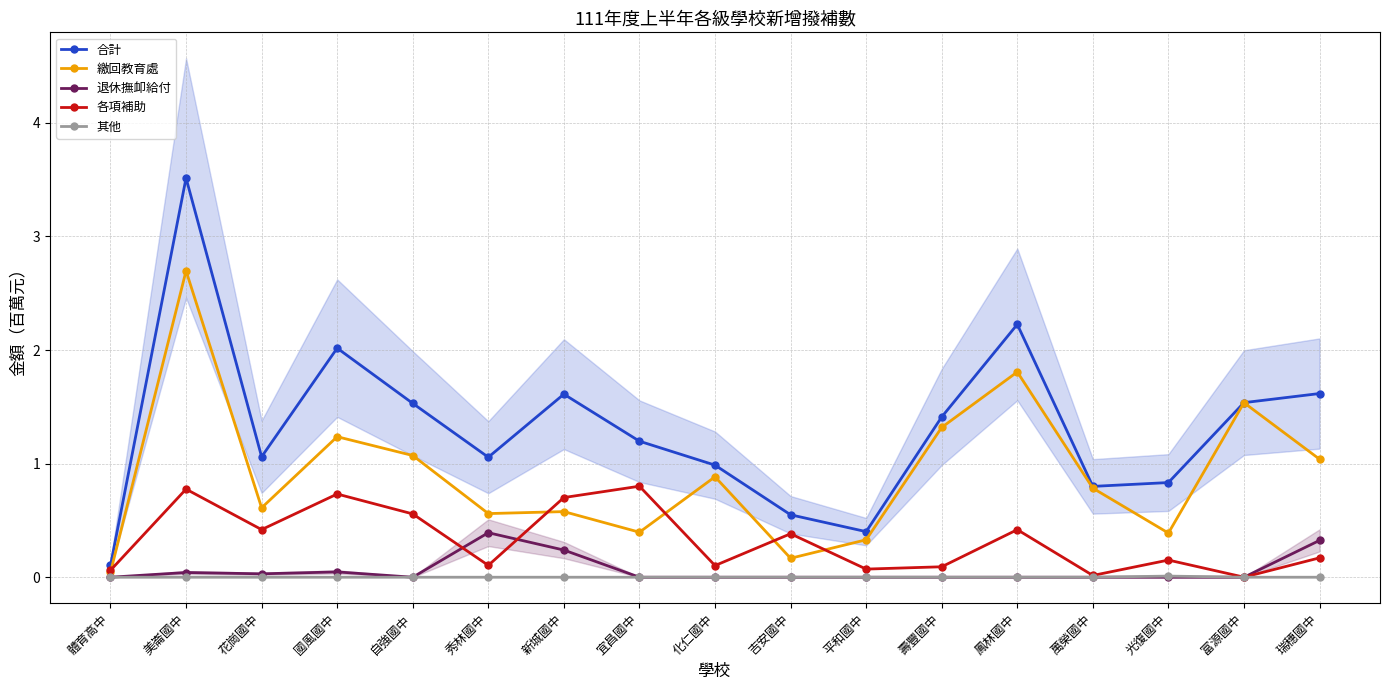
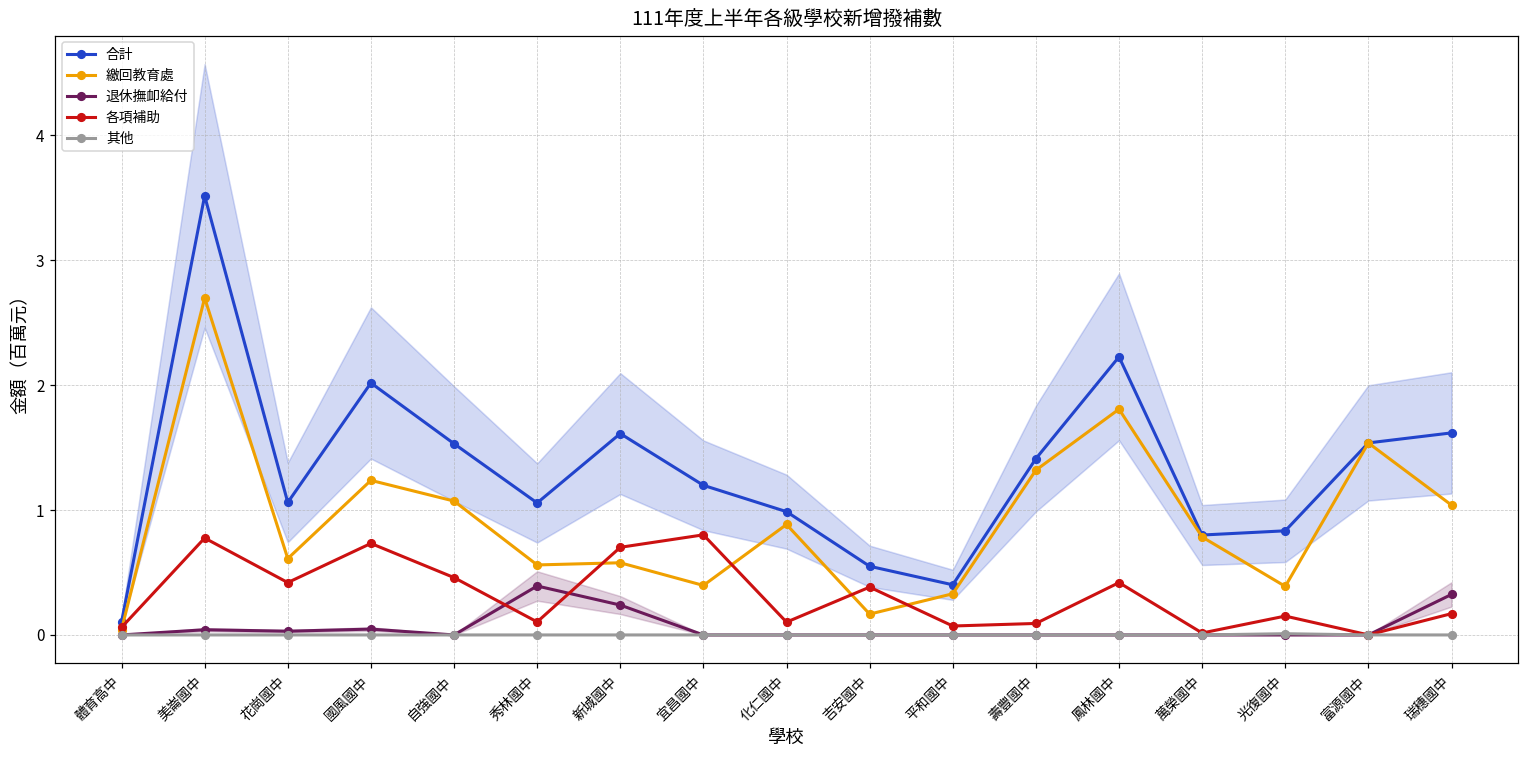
  {
    "繳回教育處": {
      "美崙國中": 2.70,
      "花崗國中": 0.61,
      "國風國中": 1.24,
      "自強國中": 1.07,
      "秀林國中": 0.56,
      "新城國中": 0.58,
      "宜昌國中": 0.40,
      "化仁國中": 0.88,
      "吉安國中": 0.17,
      "平和國中": 0.33,
      "壽豐國中": 1.32,
      "鳳林國中": 1.81,
      "光復國中": 0.39,
      "瑞穗國中": 1.04
    },
    "各項補助": {
      "美崙國中": 0.78,
      "花崗國中": 0.42,
      "國風國中": 0.73,
-     "自強國中": 0.56,
+     "自強國中": 0.46,
      "秀林國中": 0.10,
      "新城國中": 0.70,
      "宜昌國中": 0.80,
      "化仁國中": 0.10,
      "吉安國中": 0.38,
      "平和國中": 0.07,
      "壽豐國中": 0.09,
      "鳳林國中": 0.42,
      "光復國中": 0.15,
      "瑞穗國中": 0.17
    },
    "其他": {
      "美崙國中": 0.00,
      "花崗國中": 0.00,
      "國風國中": 0.00,
      "秀林國中": 0.00,
      "新城國中": 0.00,
      "瑞穗國中": 0.00
    }
  }
